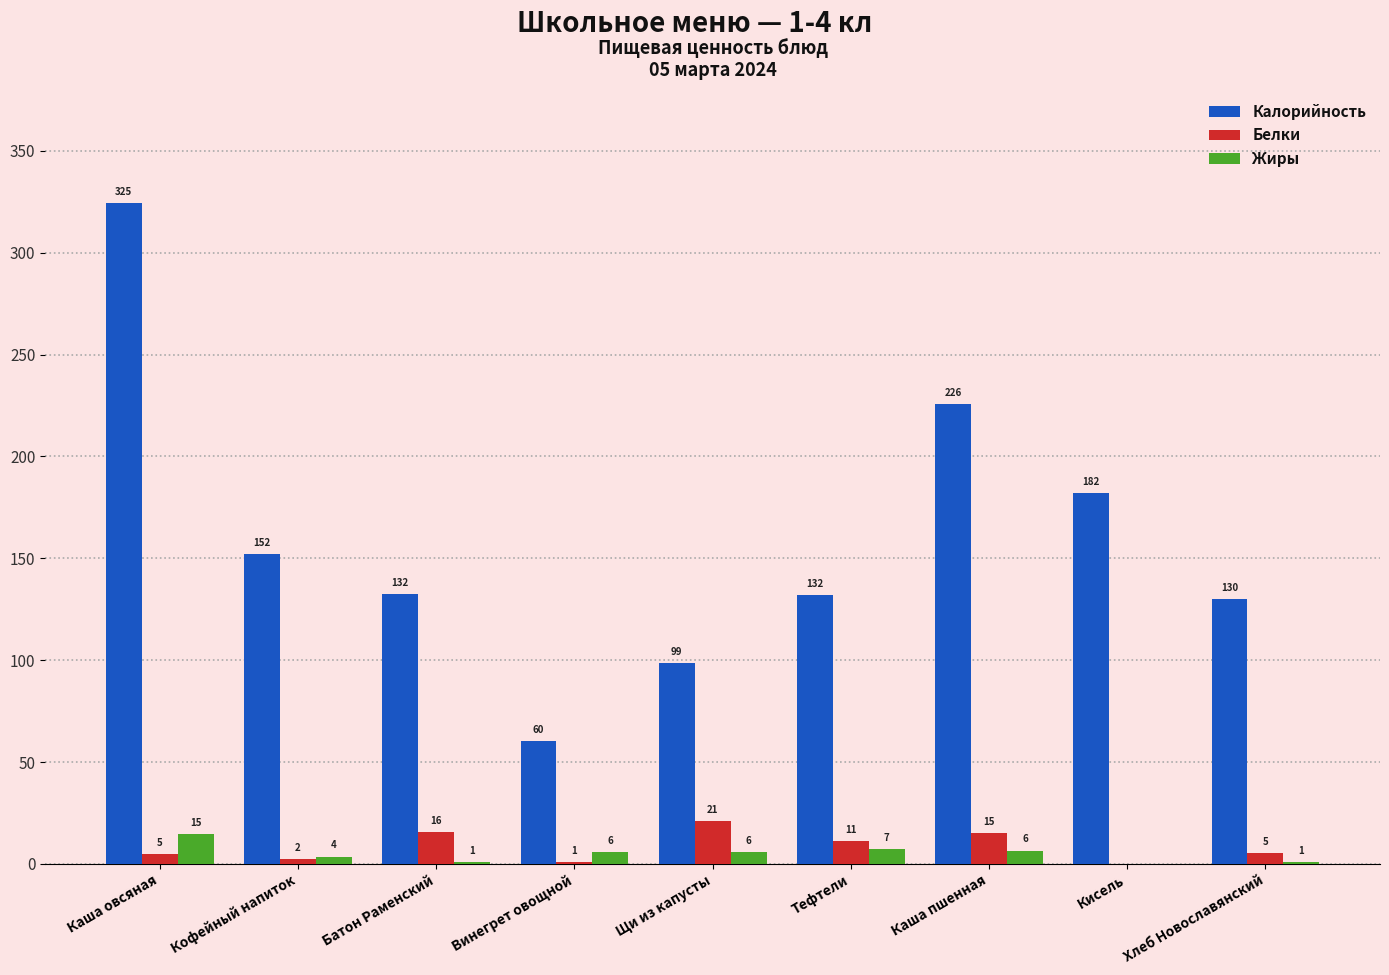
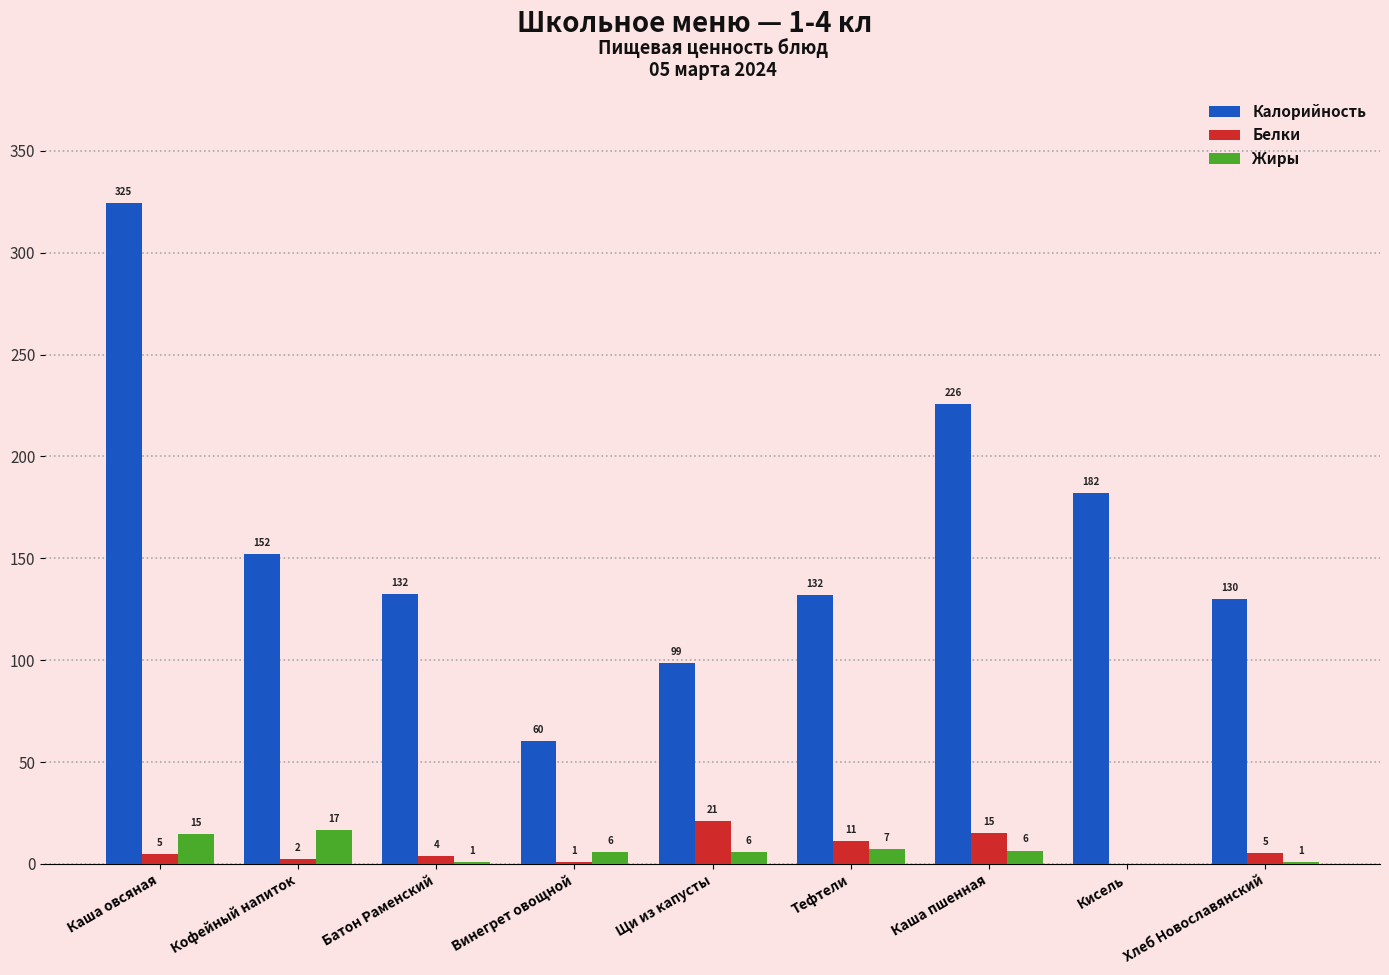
  {
    "Калорийность": {
      "Каша овсяная": 325,
      "Кофейный напиток": 152,
      "Батон Раменский": 132,
      "Винегрет овощной": 60,
      "Щи из капусты": 99,
      "Тефтели": 132,
      "Каша пшенная": 226,
      "Кисель": 182,
      "Хлеб Новославянский": 130
    },
    "Белки": {
      "Каша овсяная": 5,
      "Кофейный напиток": 2,
-     "Батон Раменский": 16,
+     "Батон Раменский": 4,
      "Винегрет овощной": 1,
      "Щи из капусты": 21,
      "Тефтели": 11,
      "Каша пшенная": 15,
      "Хлеб Новославянский": 5
    },
    "Жиры": {
      "Каша овсяная": 15,
-     "Кофейный напиток": 4,
+     "Кофейный напиток": 17,
      "Батон Раменский": 1,
      "Винегрет овощной": 6,
      "Щи из капусты": 6,
      "Тефтели": 7,
      "Каша пшенная": 6,
      "Хлеб Новославянский": 1
    }
  }
